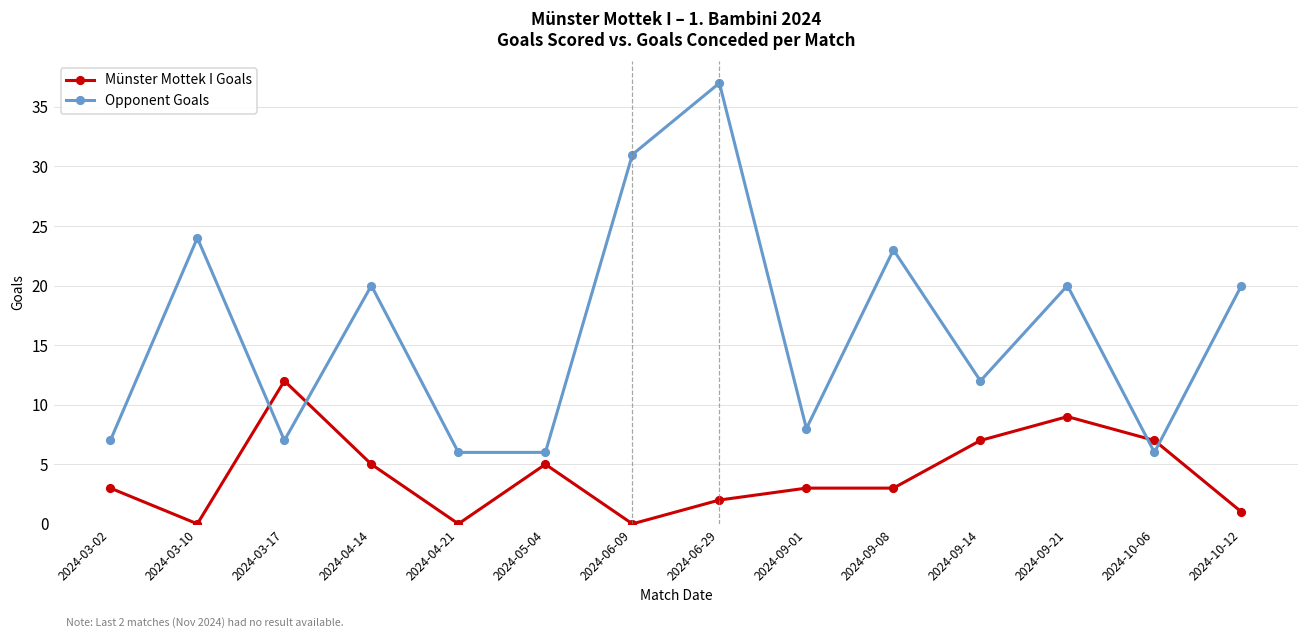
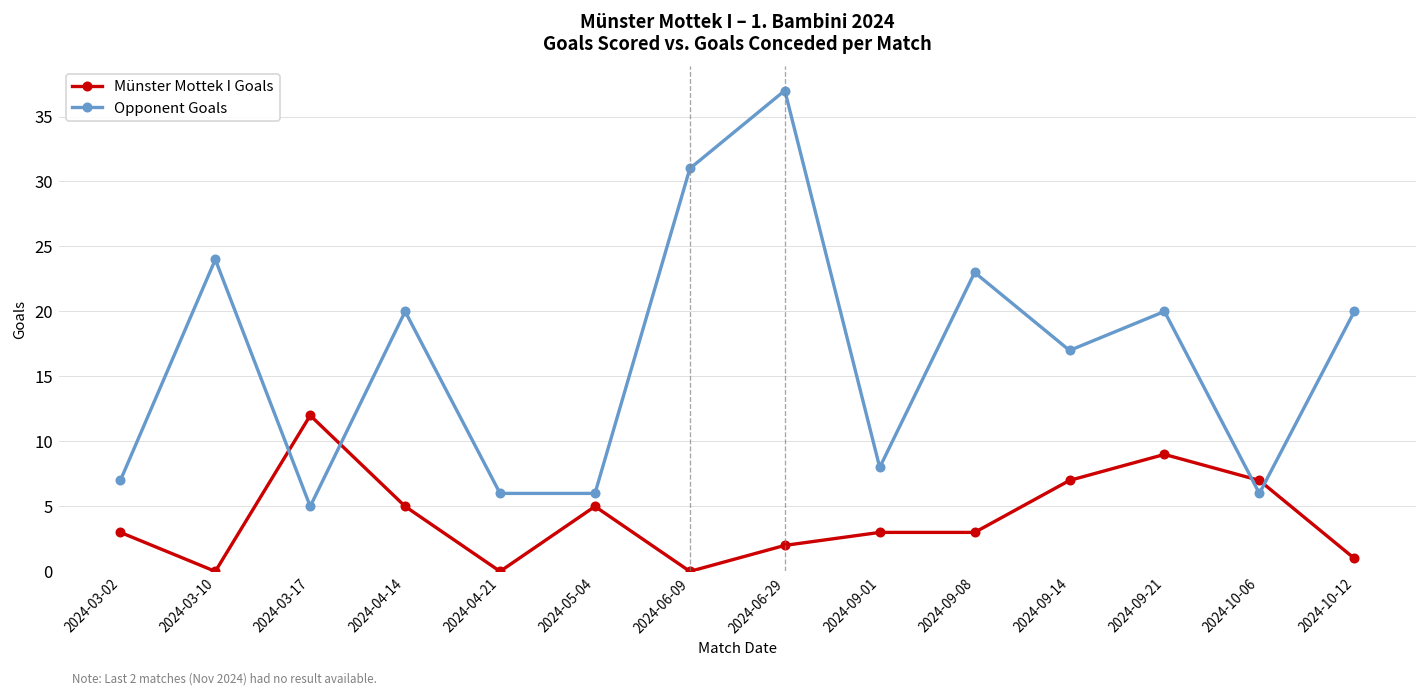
  {
    "Münster Mottek I Goals": {
      "2024-03-02": 3,
      "2024-03-10": 0,
      "2024-03-17": 12,
      "2024-04-14": 5,
      "2024-04-21": 0,
      "2024-05-04": 5,
      "2024-06-09": 0,
      "2024-06-29": 2,
      "2024-09-01": 3,
      "2024-09-08": 3,
      "2024-09-14": 7,
      "2024-09-21": 9,
      "2024-10-06": 7,
      "2024-10-12": 1
    },
    "Opponent Goals": {
      "2024-03-02": 7,
      "2024-03-10": 24,
-     "2024-03-17": 7,
+     "2024-03-17": 5,
      "2024-04-14": 20,
      "2024-04-21": 6,
      "2024-05-04": 6,
      "2024-06-09": 31,
      "2024-06-29": 37,
      "2024-09-01": 8,
      "2024-09-08": 23,
-     "2024-09-14": 12,
+     "2024-09-14": 17,
      "2024-09-21": 20,
      "2024-10-06": 6,
      "2024-10-12": 20
    }
  }
